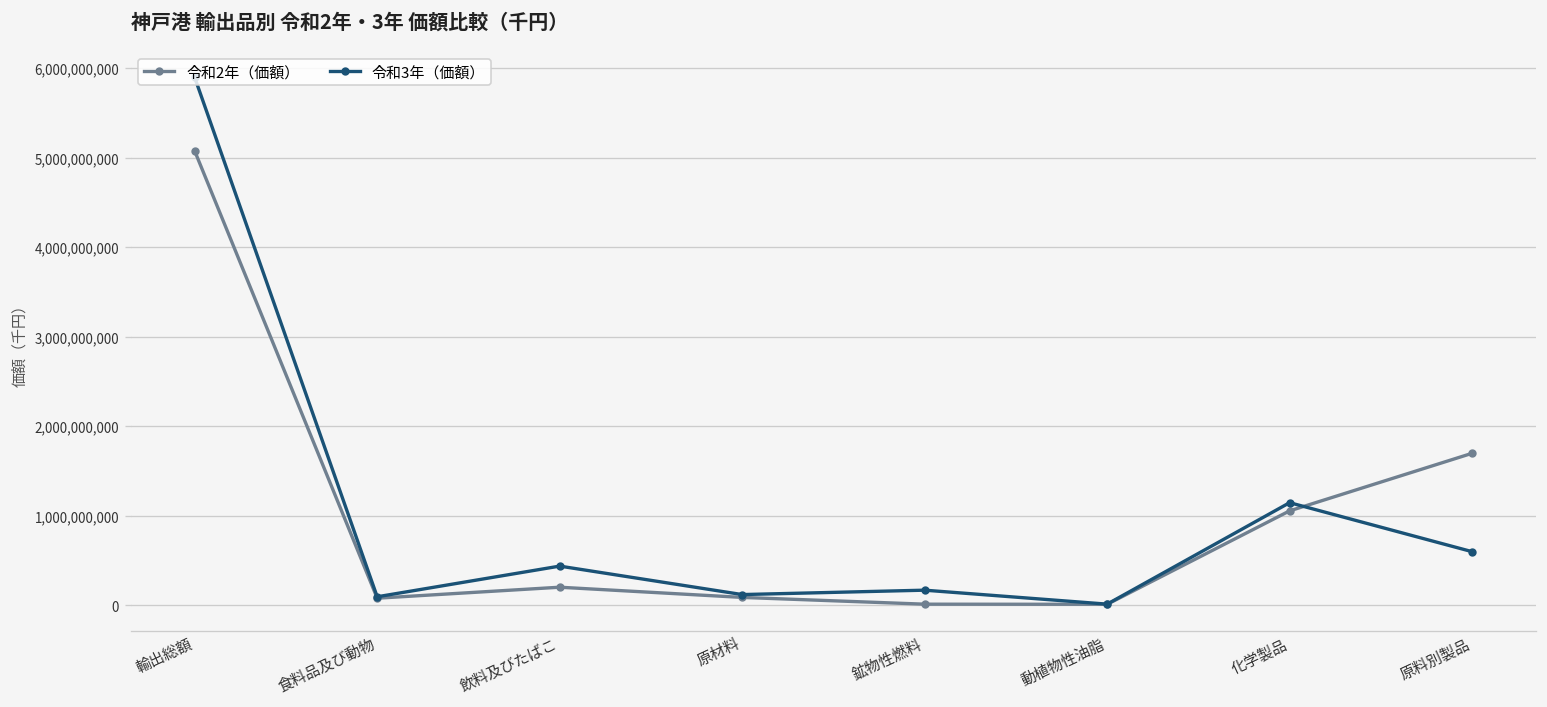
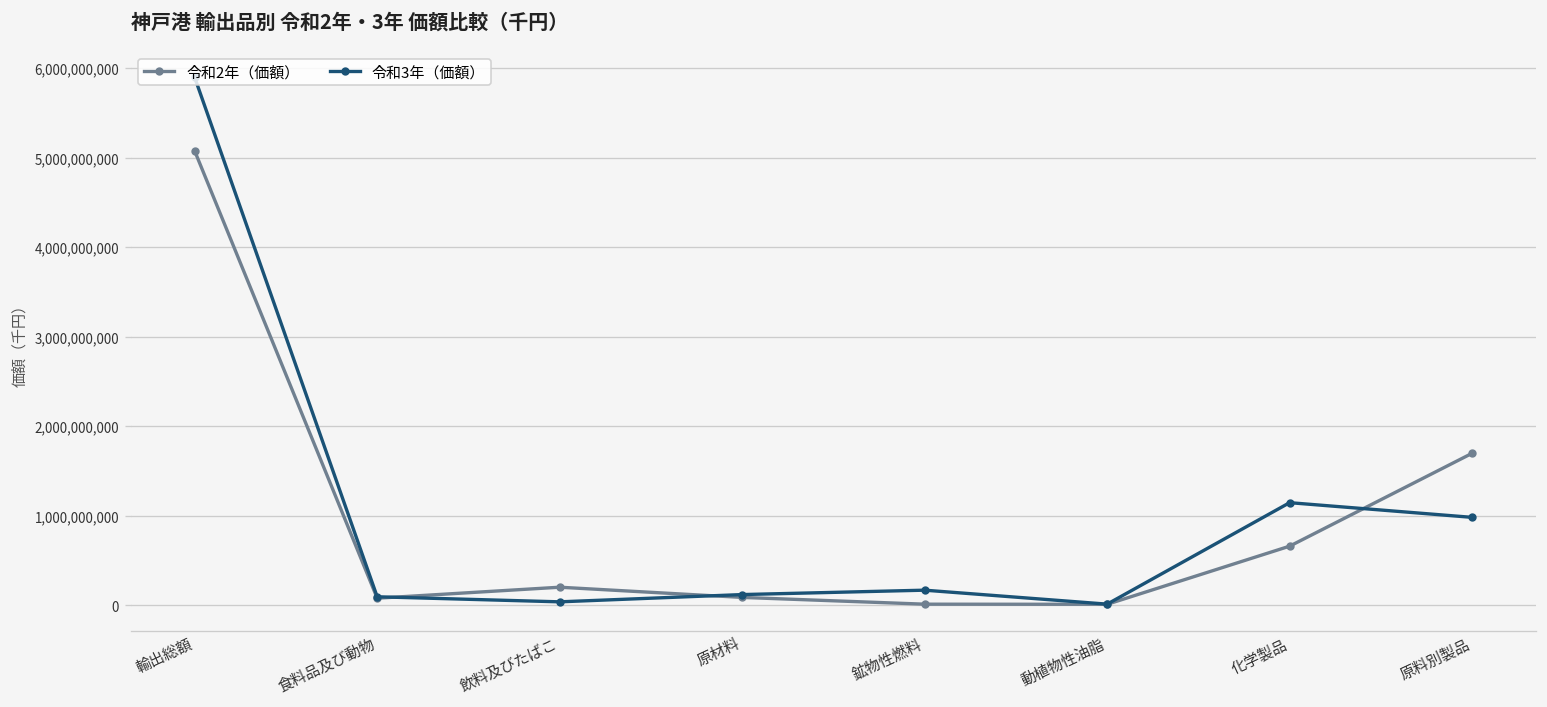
  {
    "令和2年（価額）": {
      "輸出総額": "5,100,000,000",
      "飲料及びたばこ": "200,000,000",
      "鉱物性燃料": "0",
-     "化学製品": "1,100,000,000",
+     "化学製品": "700,000,000",
      "原料別製品": "1,700,000,000"
    },
    "令和3年（価額）": {
-     "飲料及びたばこ": "400,000,000",
+     "飲料及びたばこ": "0",
      "鉱物性燃料": "200,000,000",
      "化学製品": "1,100,000,000",
-     "原料別製品": "600,000,000"
+     "原料別製品": "1,000,000,000"
    }
  }
